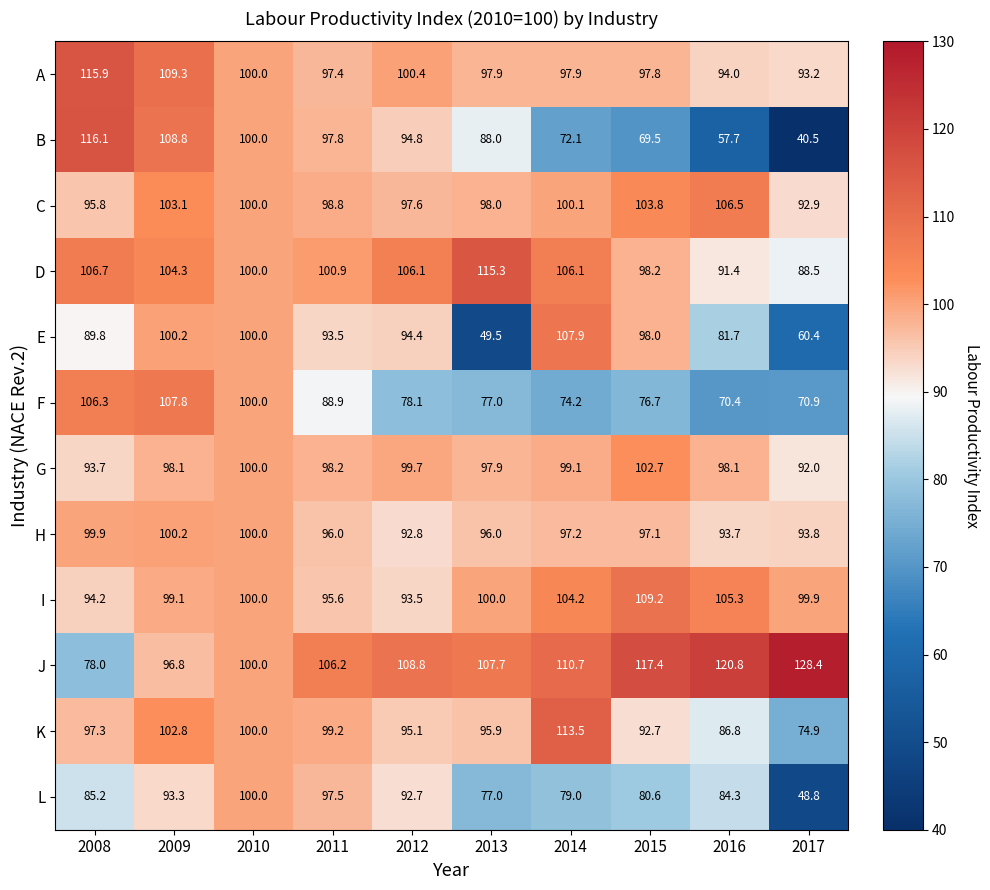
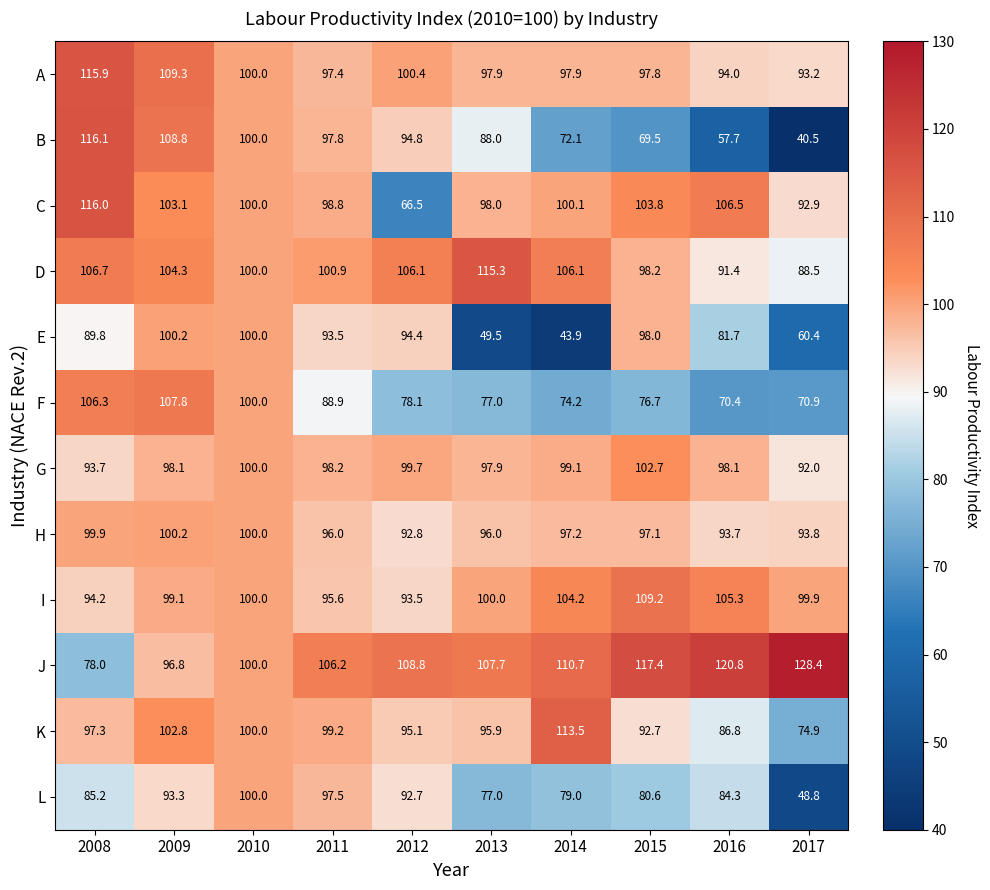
  {
    "A": {
      "2008": 115.9,
      "2009": 109.3,
      "2010": 100.0,
      "2011": 97.4,
      "2012": 100.4,
      "2013": 97.9,
      "2014": 97.9,
      "2015": 97.8,
      "2016": 94.0,
      "2017": 93.2
    },
    "B": {
      "2008": 116.1,
      "2009": 108.8,
      "2010": 100.0,
      "2011": 97.8,
      "2012": 94.8,
      "2013": 88.0,
      "2014": 72.1,
      "2015": 69.5,
      "2016": 57.7,
      "2017": 40.5
    },
    "C": {
-     "2008": 95.8,
+     "2008": 116.0,
      "2009": 103.1,
      "2010": 100.0,
      "2011": 98.8,
-     "2012": 97.6,
+     "2012": 66.5,
      "2013": 98.0,
      "2014": 100.1,
      "2015": 103.8,
      "2016": 106.5,
      "2017": 92.9
    },
    "D": {
      "2008": 106.7,
      "2009": 104.3,
      "2010": 100.0,
      "2011": 100.9,
      "2012": 106.1,
      "2013": 115.3,
      "2014": 106.1,
      "2015": 98.2,
      "2016": 91.4,
      "2017": 88.5
    },
    "E": {
      "2008": 89.8,
      "2009": 100.2,
      "2010": 100.0,
      "2011": 93.5,
      "2012": 94.4,
      "2013": 49.5,
-     "2014": 107.9,
+     "2014": 43.9,
      "2015": 98.0,
      "2016": 81.7,
      "2017": 60.4
    },
    "F": {
      "2008": 106.3,
      "2009": 107.8,
      "2010": 100.0,
      "2011": 88.9,
      "2012": 78.1,
      "2013": 77.0,
      "2014": 74.2,
      "2015": 76.7,
      "2016": 70.4,
      "2017": 70.9
    },
    "G": {
      "2008": 93.7,
      "2009": 98.1,
      "2010": 100.0,
      "2011": 98.2,
      "2012": 99.7,
      "2013": 97.9,
      "2014": 99.1,
      "2015": 102.7,
      "2016": 98.1,
      "2017": 92.0
    },
    "H": {
      "2008": 99.9,
      "2009": 100.2,
      "2010": 100.0,
      "2011": 96.0,
      "2012": 92.8,
      "2013": 96.0,
      "2014": 97.2,
      "2015": 97.1,
      "2016": 93.7,
      "2017": 93.8
    },
    "I": {
      "2008": 94.2,
      "2009": 99.1,
      "2010": 100.0,
      "2011": 95.6,
      "2012": 93.5,
      "2013": 100.0,
      "2014": 104.2,
      "2015": 109.2,
      "2016": 105.3,
      "2017": 99.9
    },
    "J": {
      "2008": 78.0,
      "2009": 96.8,
      "2010": 100.0,
      "2011": 106.2,
      "2012": 108.8,
      "2013": 107.7,
      "2014": 110.7,
      "2015": 117.4,
      "2016": 120.8,
      "2017": 128.4
    },
    "K": {
      "2008": 97.3,
      "2009": 102.8,
      "2010": 100.0,
      "2011": 99.2,
      "2012": 95.1,
      "2013": 95.9,
      "2014": 113.5,
      "2015": 92.7,
      "2016": 86.8,
      "2017": 74.9
    },
    "L": {
      "2008": 85.2,
      "2009": 93.3,
      "2010": 100.0,
      "2011": 97.5,
      "2012": 92.7,
      "2013": 77.0,
      "2014": 79.0,
      "2015": 80.6,
      "2016": 84.3,
      "2017": 48.8
    }
  }
